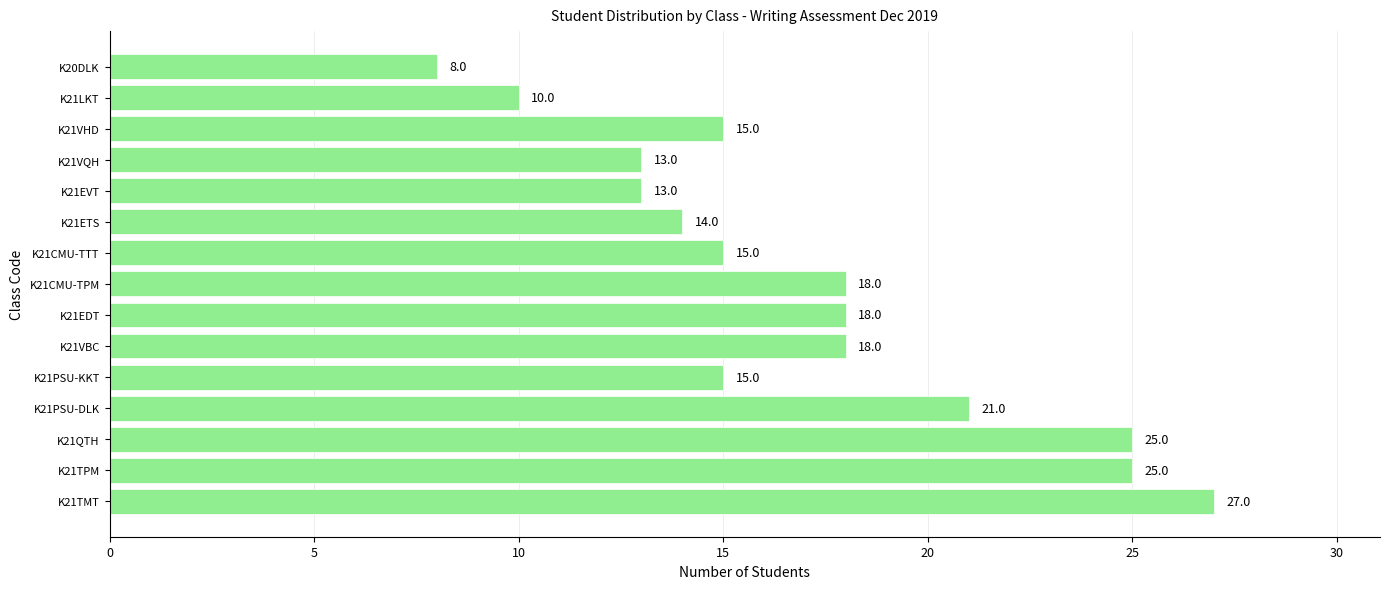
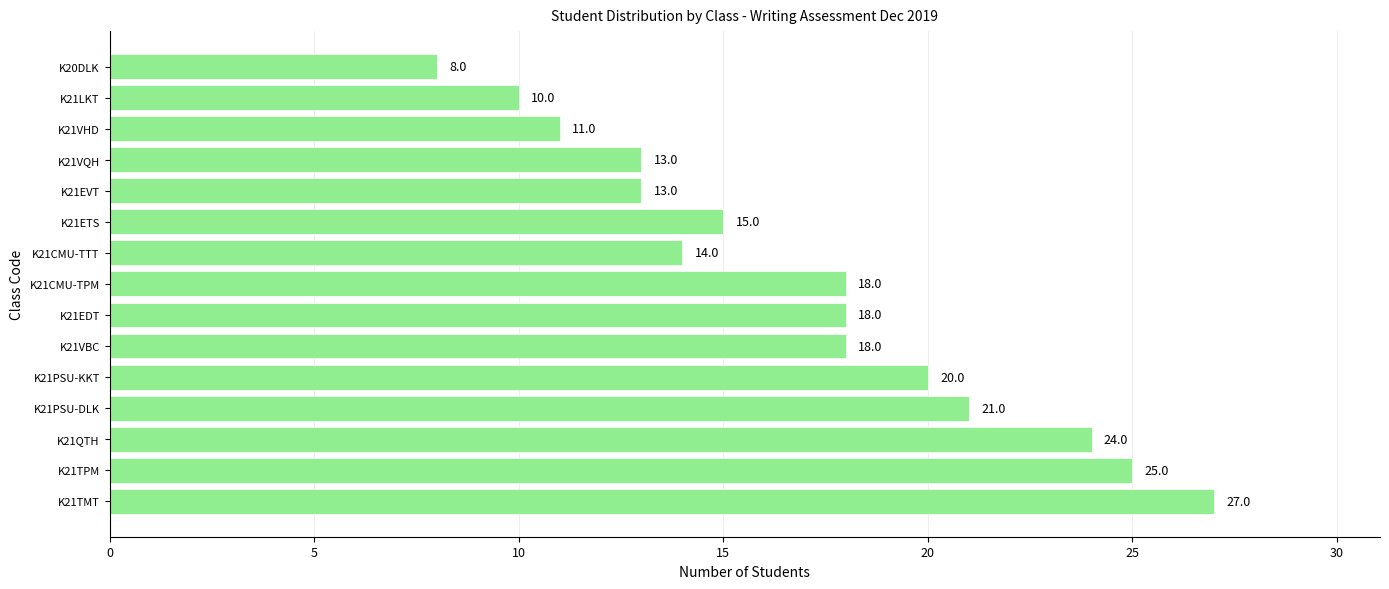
  {
    "K20DLK": 8.0,
    "K21LKT": 10.0,
-   "K21VHD": 15.0,
+   "K21VHD": 11.0,
    "K21VQH": 13.0,
    "K21EVT": 13.0,
-   "K21ETS": 14.0,
-   "K21CMU-TTT": 15.0,
+   "K21ETS": 15.0,
+   "K21CMU-TTT": 14.0,
    "K21CMU-TPM": 18.0,
    "K21EDT": 18.0,
    "K21VBC": 18.0,
-   "K21PSU-KKT": 15.0,
+   "K21PSU-KKT": 20.0,
    "K21PSU-DLK": 21.0,
-   "K21QTH": 25.0,
+   "K21QTH": 24.0,
    "K21TPM": 25.0,
    "K21TMT": 27.0
  }
